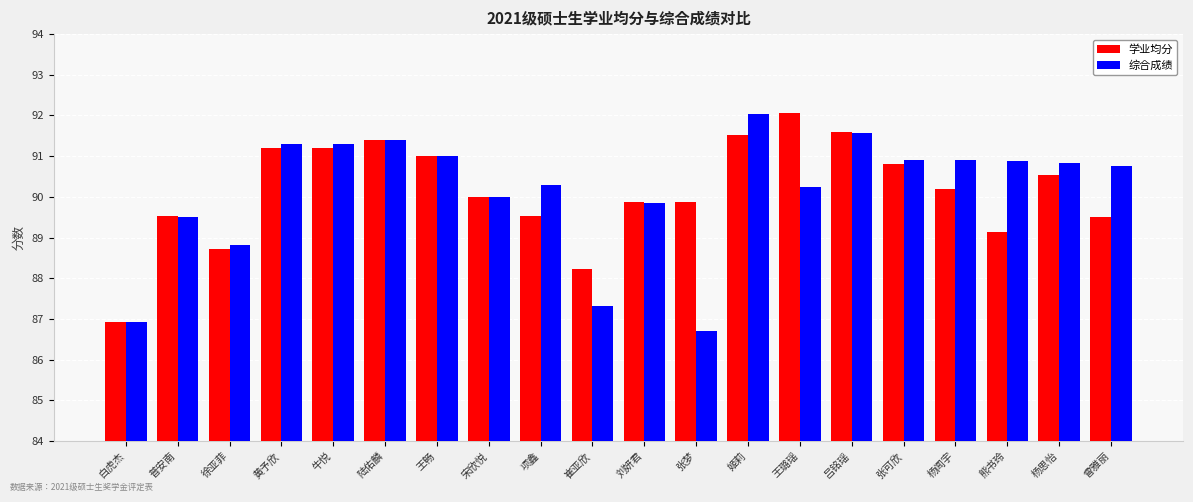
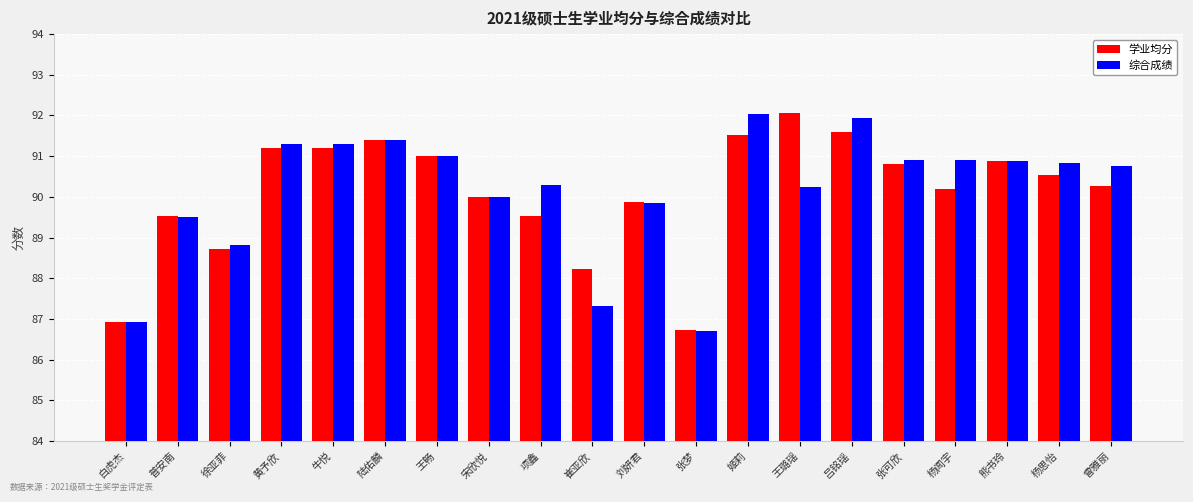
  {
    "学业均分": {
      "白虎杰": 86.9,
      "普安南": 89.5,
      "徐亚菲": 88.7,
      "黄予欣": 91.2,
      "牛悦": 91.2,
      "陆佑麟": 91.4,
      "王畅": 91.0,
      "宋欣悦": 90.0,
      "项鑫": 89.5,
      "崔亚欣": 88.2,
      "刘妍君": 89.9,
-     "张梦": 89.9,
+     "张梦": 86.7,
      "姬莉": 91.5,
      "王璐瑶": 92.1,
      "吕铭瑶": 91.6,
      "张可欣": 90.8,
      "杨闻宇": 90.2,
-     "熊书玲": 89.1,
+     "熊书玲": 90.9,
      "杨思怡": 90.5,
-     "曾雅丽": 89.5
+     "曾雅丽": 90.3
    },
    "综合成绩": {
      "白虎杰": 86.9,
      "普安南": 89.5,
      "徐亚菲": 88.8,
      "黄予欣": 91.3,
      "牛悦": 91.3,
      "陆佑麟": 91.4,
      "王畅": 91.0,
      "宋欣悦": 90.0,
      "项鑫": 90.3,
      "崔亚欣": 87.3,
      "刘妍君": 89.9,
      "张梦": 86.7,
      "姬莉": 92.0,
      "王璐瑶": 90.3,
-     "吕铭瑶": 91.6,
+     "吕铭瑶": 91.9,
      "张可欣": 90.9,
      "杨闻宇": 90.9,
      "熊书玲": 90.9,
      "杨思怡": 90.8,
      "曾雅丽": 90.8
    }
  }
